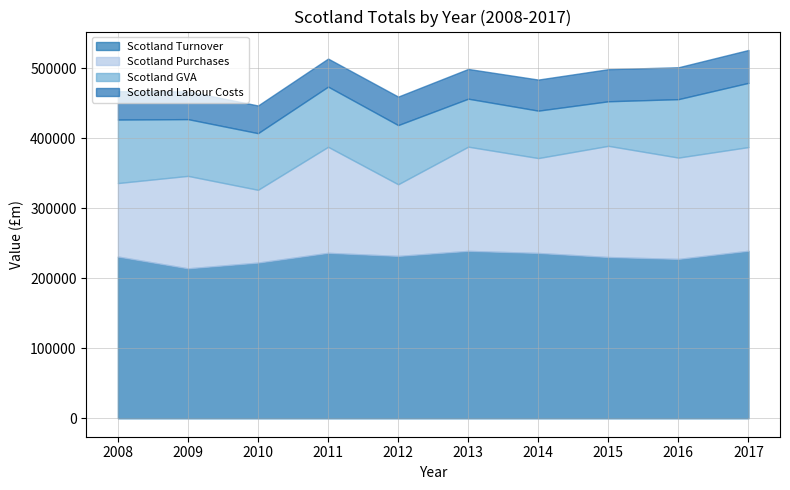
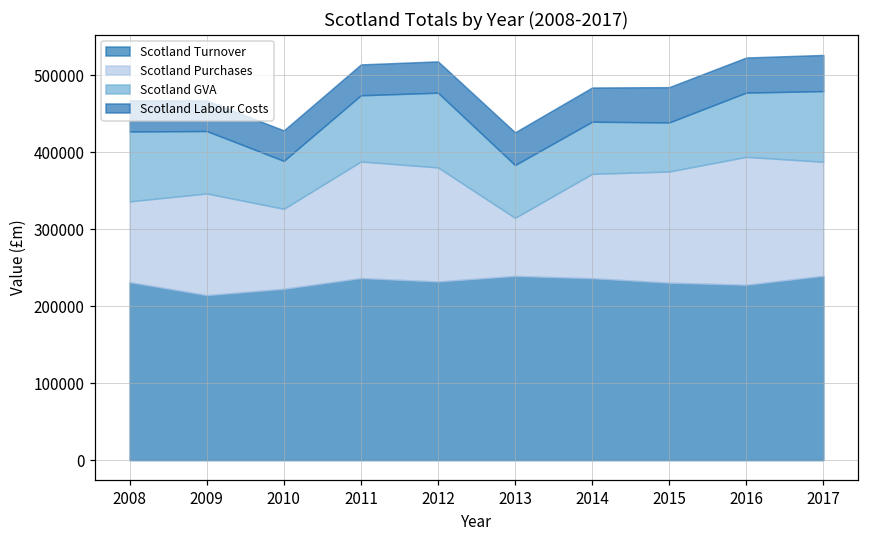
  {
    "Scotland Purchases": {
      "2008": 100000,
      "2009": 130000,
      "2010": 100000,
      "2011": 150000,
-     "2012": 100000,
-     "2013": 150000,
+     "2012": 150000,
+     "2013": 80000,
      "2014": 140000,
-     "2015": 160000,
-     "2016": 140000,
+     "2015": 140000,
+     "2016": 170000,
      "2017": 150000
    },
    "Scotland GVA": {
      "2008": 90000,
      "2009": 80000,
-     "2010": 80000,
+     "2010": 60000,
      "2011": 90000,
-     "2012": 80000,
+     "2012": 100000,
      "2013": 70000,
      "2014": 70000,
      "2015": 60000,
      "2016": 80000,
      "2017": 90000
    }
  }
